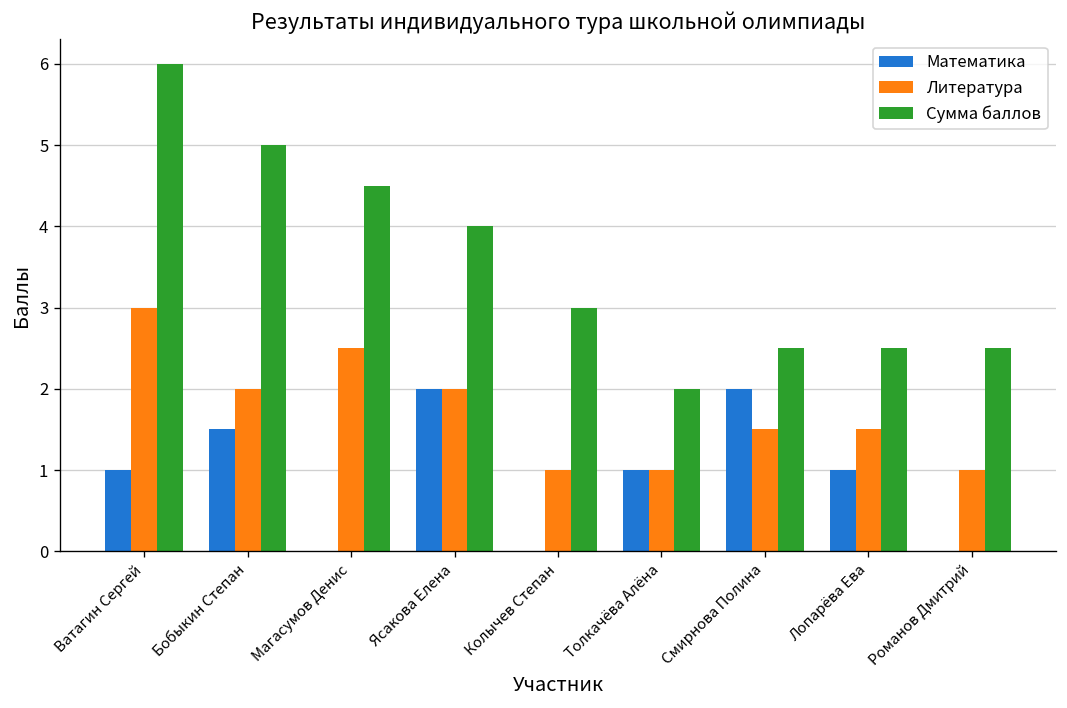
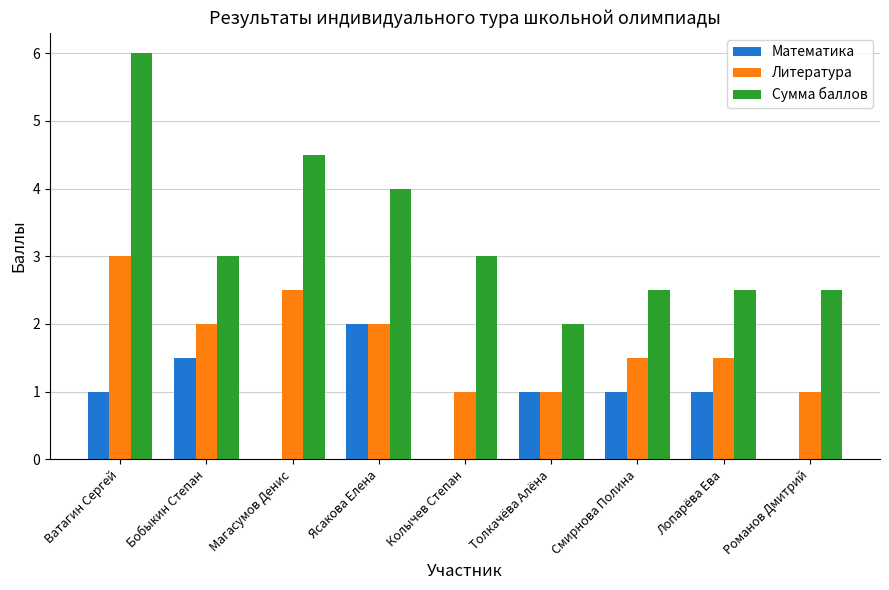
  {
    "Математика": {
      "Ватагин Сергей": 1,
      "Бобыкин Степан": 1.5,
      "Магасумов Денис": 0,
      "Ясакова Елена": 2,
      "Колычев Степан": 0,
      "Толкачёва Алёна": 1,
-     "Смирнова Полина": 2,
+     "Смирнова Полина": 1,
      "Лопарёва Ева": 1,
      "Романов Дмитрий": 0
    },
    "Литература": {
      "Ватагин Сергей": 3,
      "Бобыкин Степан": 2,
      "Магасумов Денис": 2.5,
      "Ясакова Елена": 2,
      "Колычев Степан": 1,
      "Толкачёва Алёна": 1,
      "Смирнова Полина": 1.5,
      "Лопарёва Ева": 1.5,
      "Романов Дмитрий": 1
    },
    "Сумма баллов": {
      "Ватагин Сергей": 6,
-     "Бобыкин Степан": 5,
+     "Бобыкин Степан": 3,
      "Магасумов Денис": 4.5,
      "Ясакова Елена": 4,
      "Колычев Степан": 3,
      "Толкачёва Алёна": 2,
      "Смирнова Полина": 2.5,
      "Лопарёва Ева": 2.5,
      "Романов Дмитрий": 2.5
    }
  }
